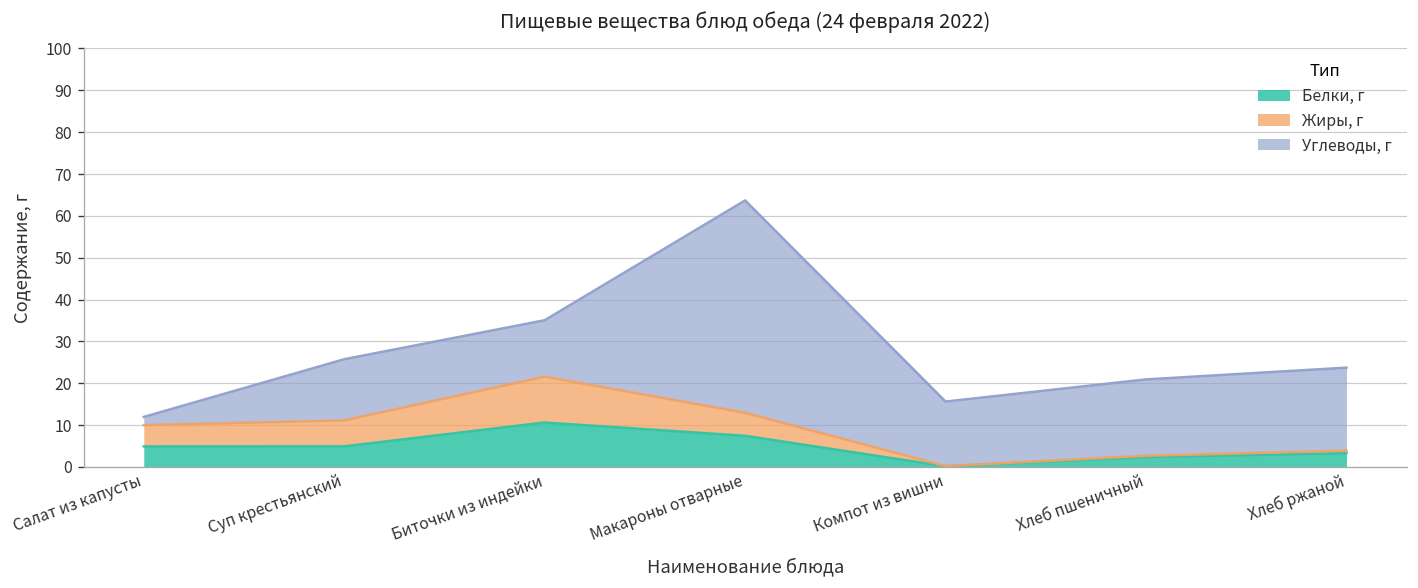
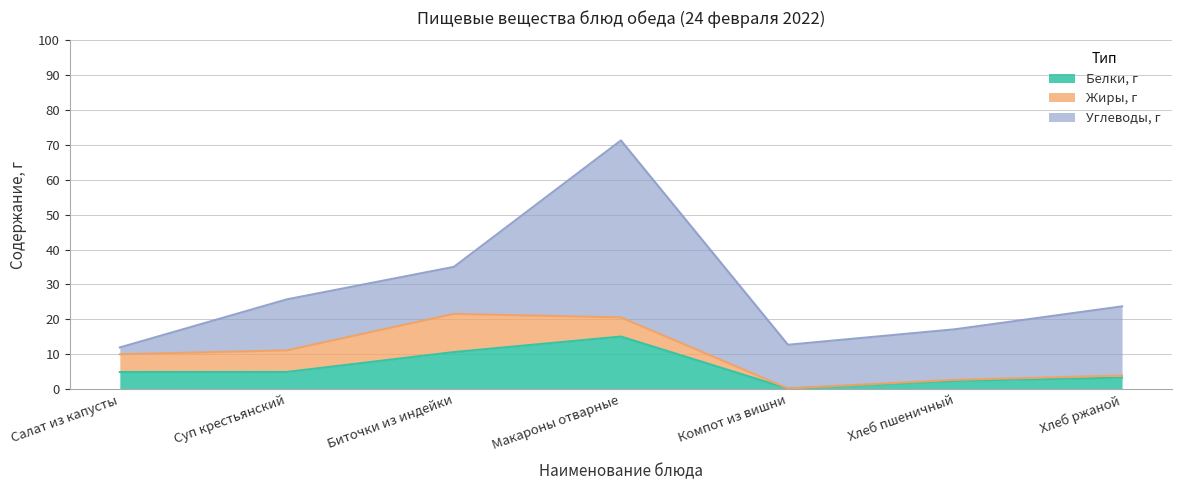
  {
    "Белки, г": {
      "Салат из капусты": 5,
      "Суп крестьянский": 5,
      "Биточки из индейки": 11,
-     "Макароны отварные": 7
+     "Макароны отварные": 15
    },
    "Жиры, г": {
      "Салат из капусты": 5,
      "Суп крестьянский": 6,
      "Биточки из индейки": 11,
      "Макароны отварные": 5
    },
    "Углеводы, г": {
      "Салат из капусты": 2,
      "Суп крестьянский": 15,
      "Биточки из индейки": 13,
      "Макароны отварные": 51,
-     "Компот из вишни": 15,
-     "Хлеб пшеничный": 18,
+     "Компот из вишни": 13,
+     "Хлеб пшеничный": 14,
      "Хлеб ржаной": 20
    }
  }
